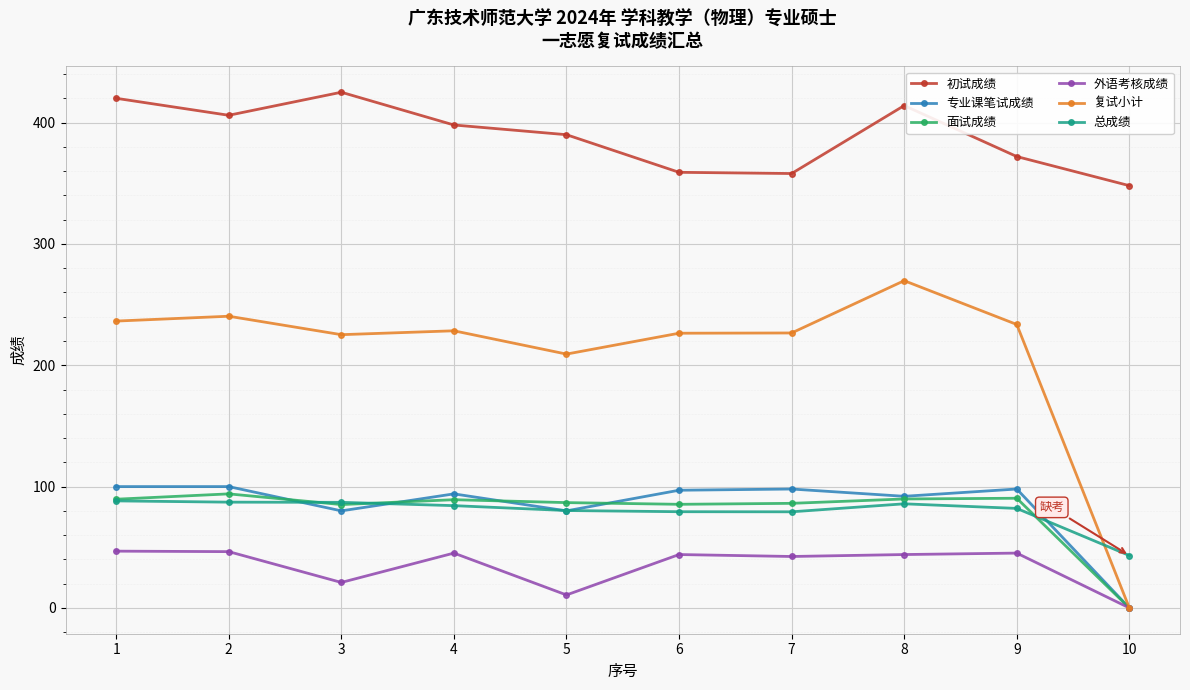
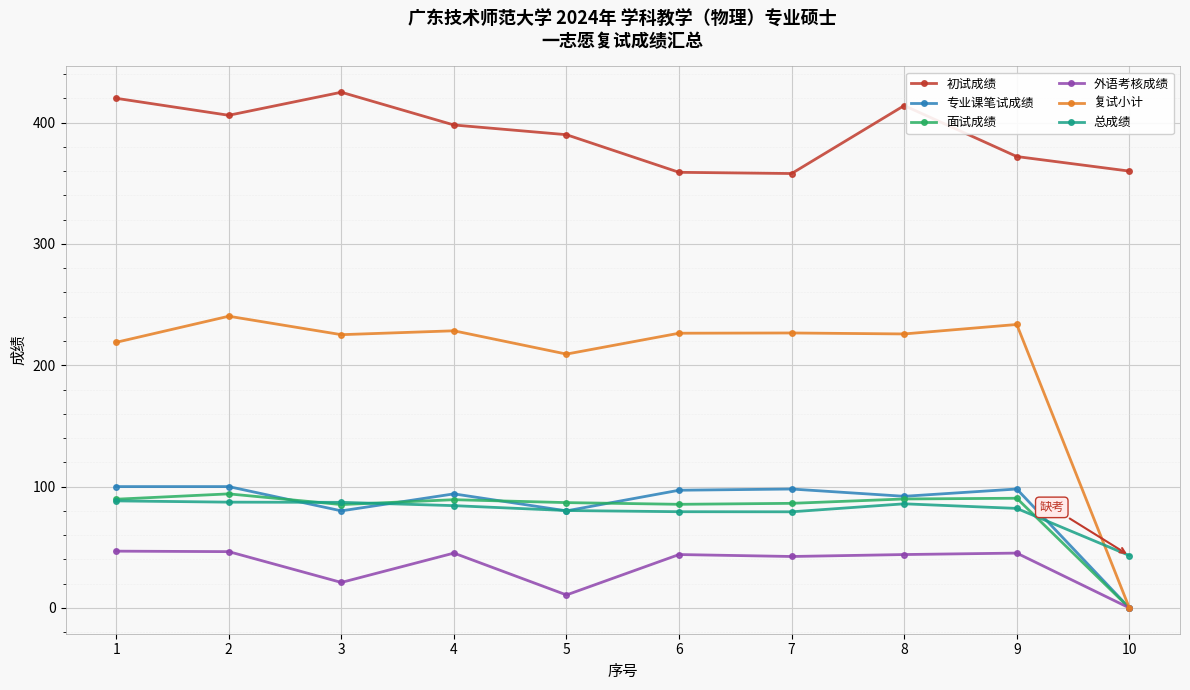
  {
    "初试成绩": {
      "1": 420,
      "2": 406,
      "3": 425,
      "4": 398,
      "5": 390,
      "6": 359,
      "7": 358,
      "8": 414,
      "9": 372,
-     "10": 348
+     "10": 360
    },
    "专业课笔试成绩": {
      "1": 100,
      "2": 100,
      "3": 80,
      "4": 94,
      "6": 97,
      "7": 98,
      "8": 92,
      "9": 98
    },
    "外语考核成绩": {
      "1": 47,
      "2": 46,
      "3": 21,
      "4": 45,
      "5": 11,
      "6": 44,
      "7": 42,
      "8": 44,
      "9": 45
    },
    "复试小计": {
-     "1": 236,
+     "1": 219,
      "2": 240,
      "3": 225,
      "4": 228,
      "5": 209,
      "6": 226,
      "7": 227,
-     "8": 270,
+     "8": 226,
      "9": 234
    }
  }
